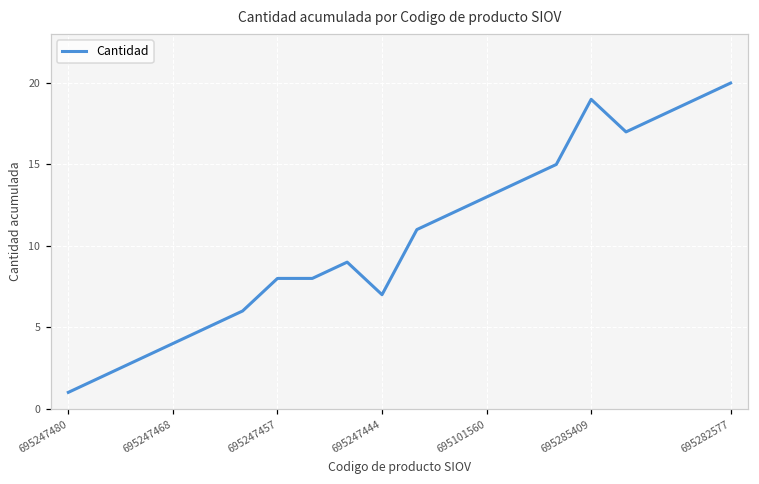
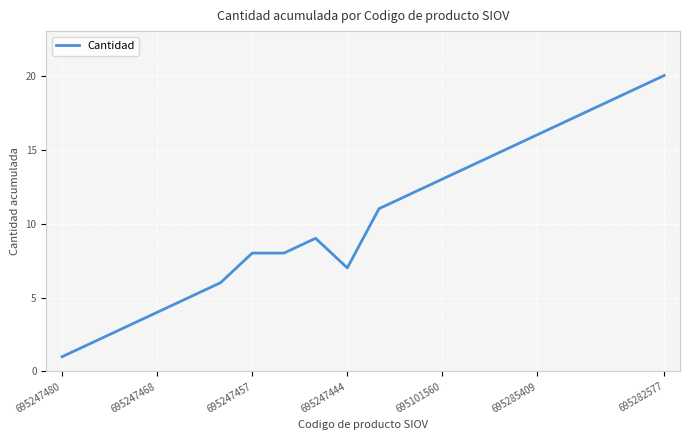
  {
    "695247480": 1,
    "695247468": 4,
    "695247457": 8,
    "695247444": 7,
    "695101560": 13,
-   "695285409": 19,
+   "695285409": 16,
    "695282577": 20
  }
